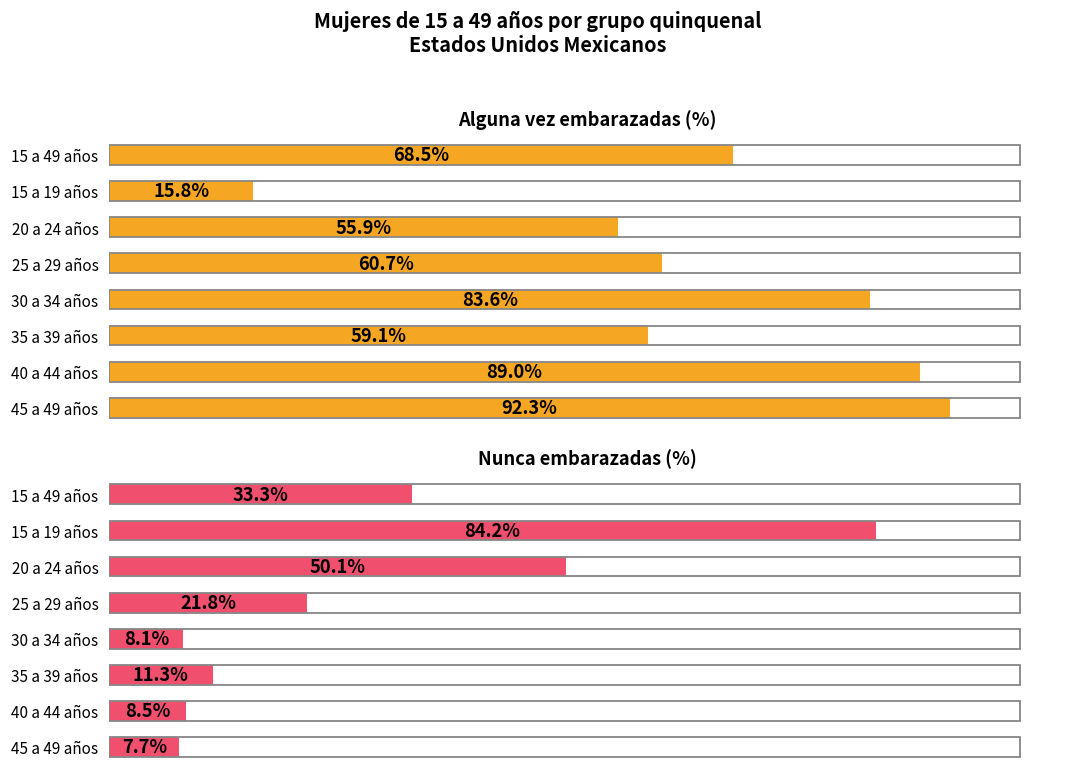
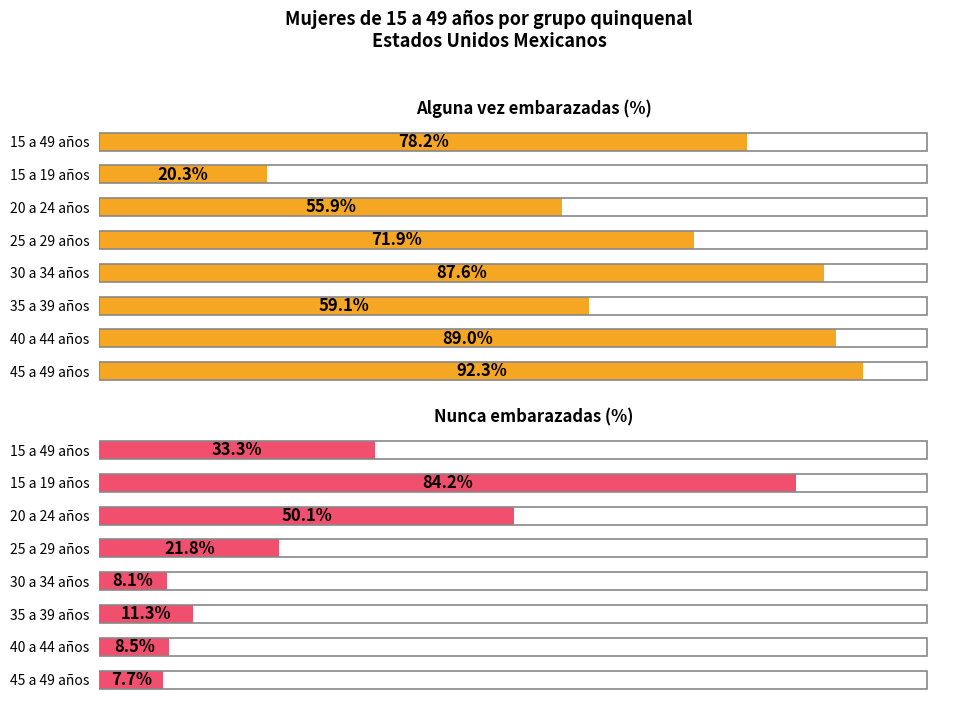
  {
    "Alguna vez embarazadas (%)": {
-     "15 a 49 años": "68.5%",
-     "15 a 19 años": "15.8%",
+     "15 a 49 años": "78.2%",
+     "15 a 19 años": "20.3%",
      "20 a 24 años": "55.9%",
-     "25 a 29 años": "60.7%",
-     "30 a 34 años": "83.6%",
+     "25 a 29 años": "71.9%",
+     "30 a 34 años": "87.6%",
      "35 a 39 años": "59.1%",
      "40 a 44 años": "89.0%",
      "45 a 49 años": "92.3%"
    },
    "Nunca embarazadas (%)": {
      "15 a 49 años": "33.3%",
      "15 a 19 años": "84.2%",
      "20 a 24 años": "50.1%",
      "25 a 29 años": "21.8%",
      "30 a 34 años": "8.1%",
      "35 a 39 años": "11.3%",
      "40 a 44 años": "8.5%",
      "45 a 49 años": "7.7%"
    }
  }
